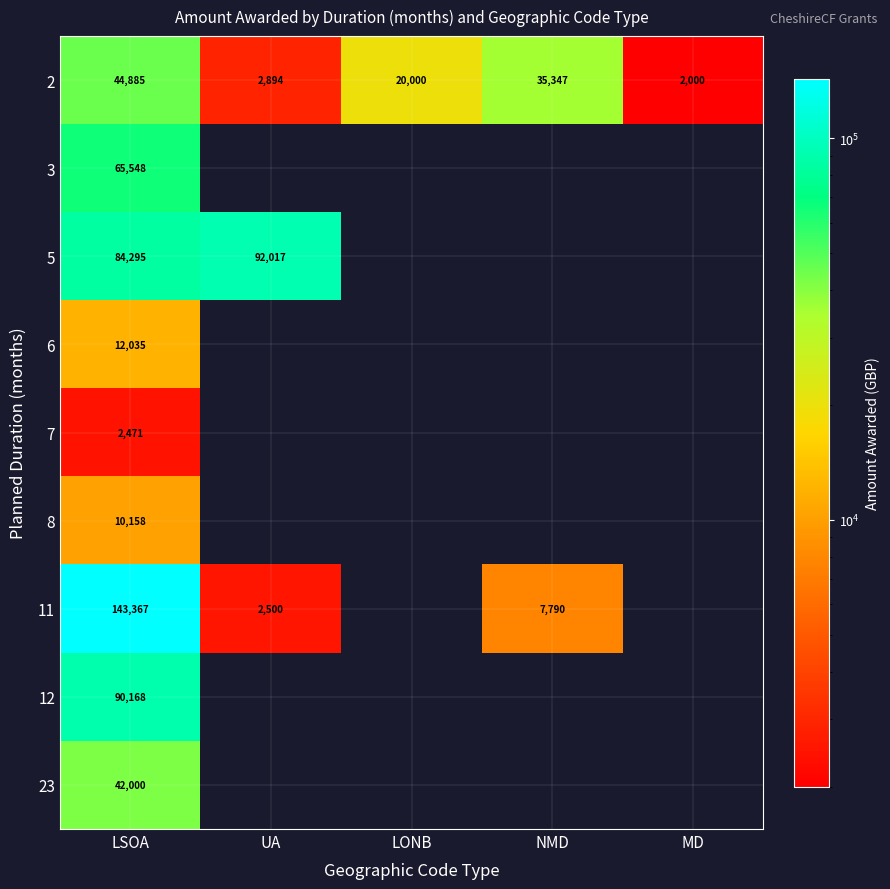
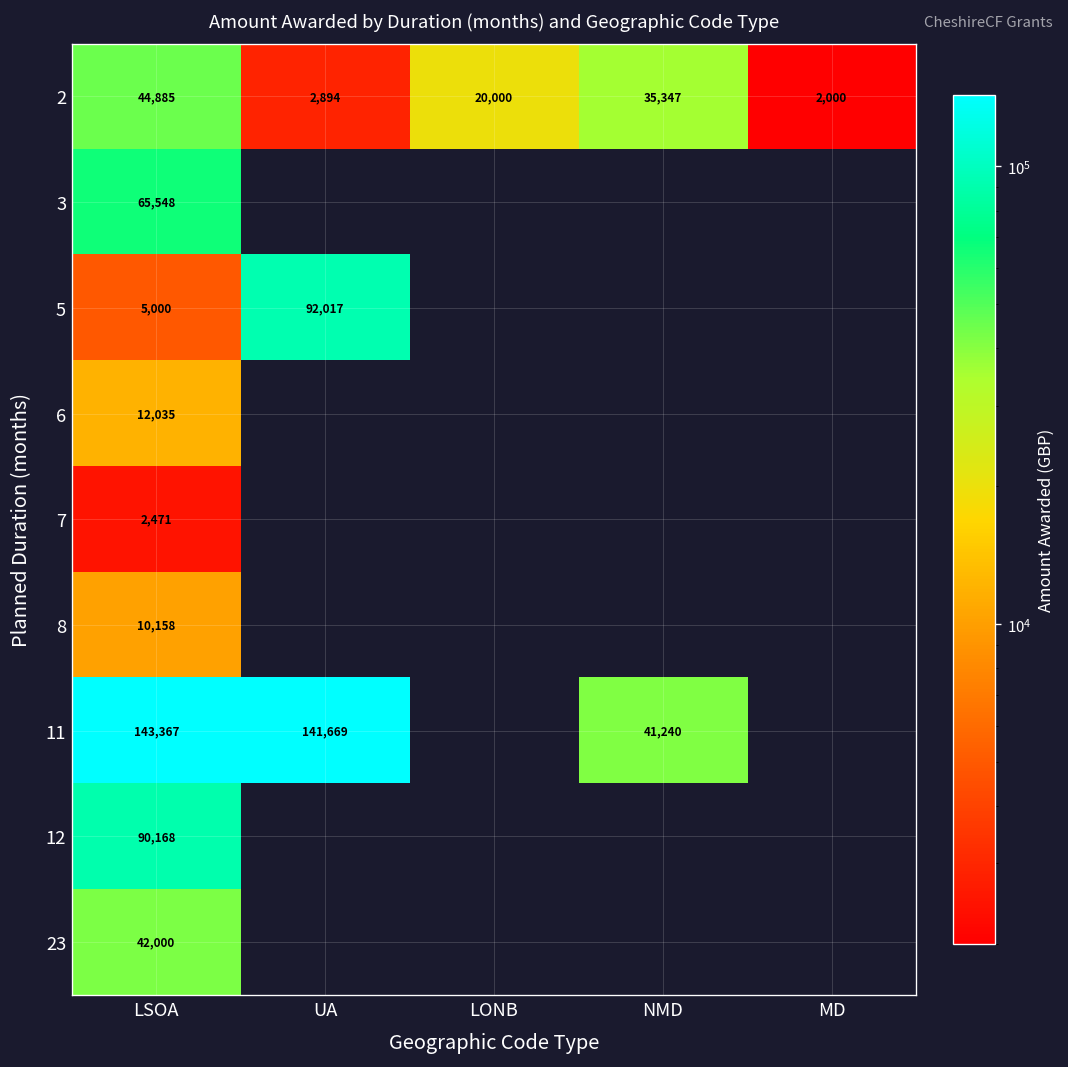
  {
    "2": {
      "LSOA": "44,885",
      "UA": "2,894",
      "LONB": "20,000",
      "NMD": "35,347",
      "MD": "2,000"
    },
    "3": {
      "LSOA": "65,548"
    },
    "5": {
-     "LSOA": "84,295",
+     "LSOA": "5,000",
      "UA": "92,017"
    },
    "6": {
      "LSOA": "12,035"
    },
    "7": {
      "LSOA": "2,471"
    },
    "8": {
      "LSOA": "10,158"
    },
    "11": {
      "LSOA": "143,367",
-     "UA": "2,500",
-     "NMD": "7,790"
+     "UA": "141,669",
+     "NMD": "41,240"
    },
    "12": {
      "LSOA": "90,168"
    },
    "23": {
      "LSOA": "42,000"
    }
  }
